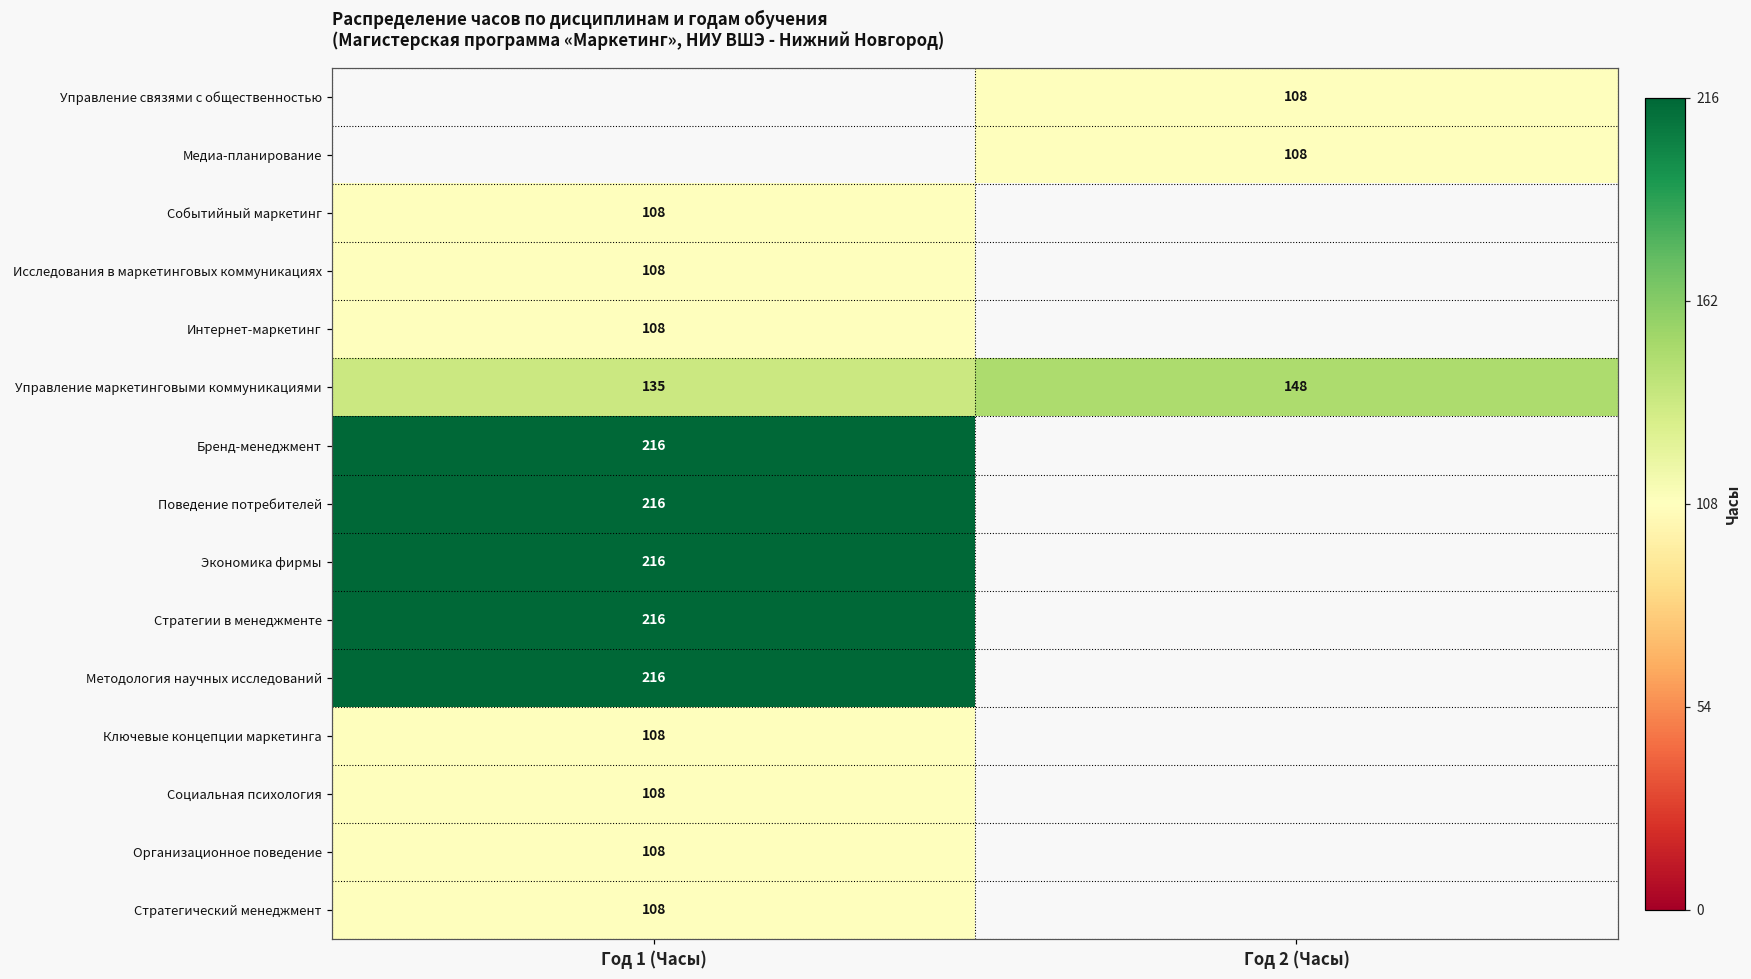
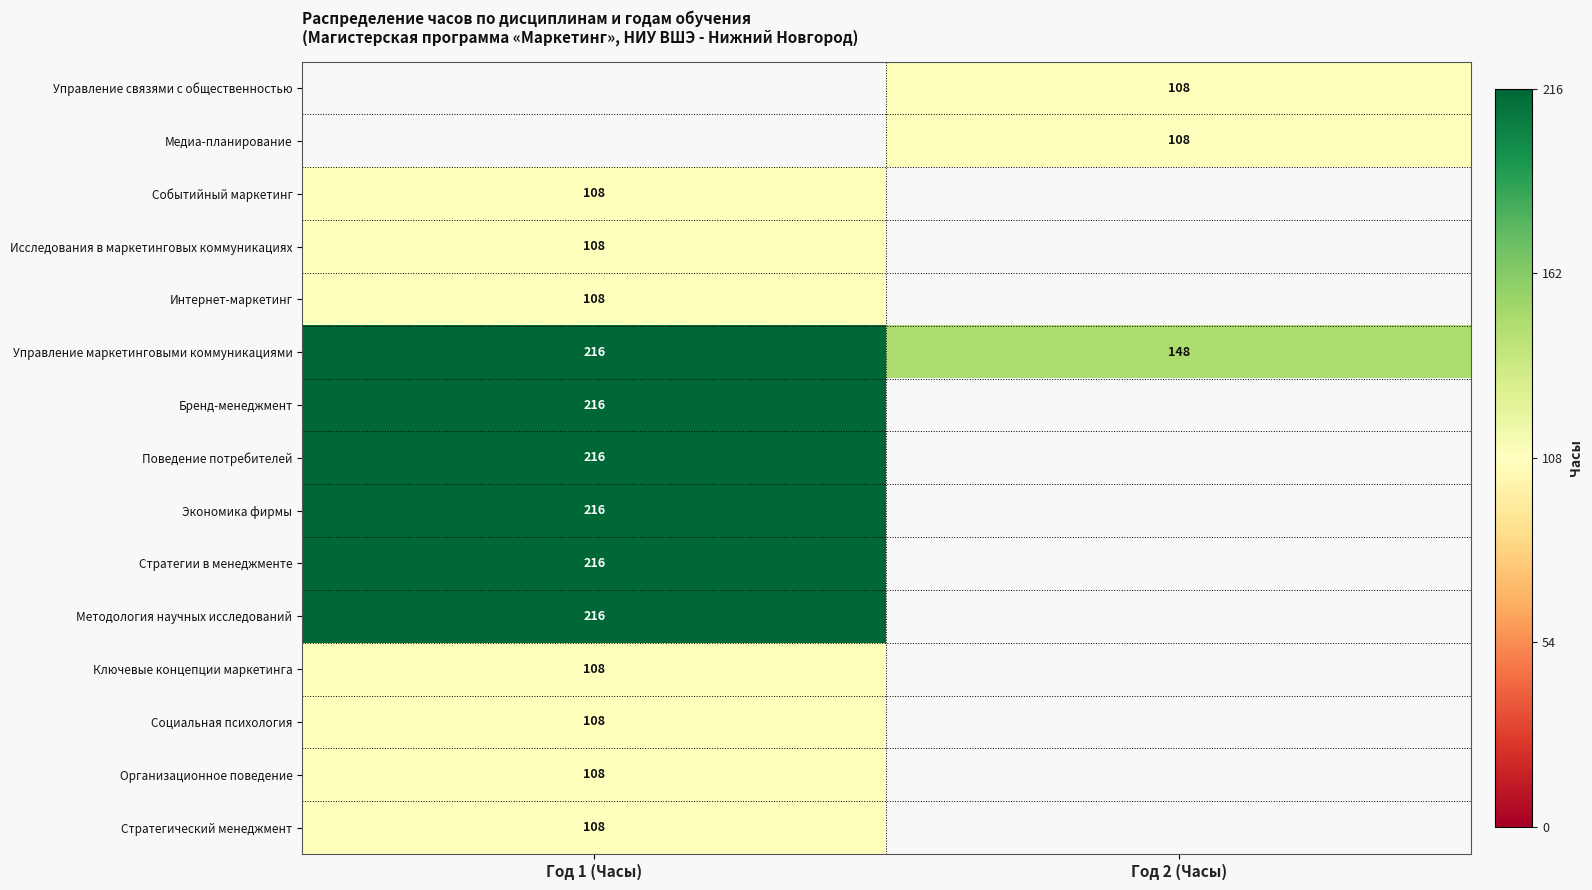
  {
    "Управление связями с общественностью": {
      "Год 2 (Часы)": 108
    },
    "Медиа-планирование": {
      "Год 2 (Часы)": 108
    },
    "Событийный маркетинг": {
      "Год 1 (Часы)": 108
    },
    "Исследования в маркетинговых коммуникациях": {
      "Год 1 (Часы)": 108
    },
    "Интернет-маркетинг": {
      "Год 1 (Часы)": 108
    },
    "Управление маркетинговыми коммуникациями": {
-     "Год 1 (Часы)": 135,
+     "Год 1 (Часы)": 216,
      "Год 2 (Часы)": 148
    },
    "Бренд-менеджмент": {
      "Год 1 (Часы)": 216
    },
    "Поведение потребителей": {
      "Год 1 (Часы)": 216
    },
    "Экономика фирмы": {
      "Год 1 (Часы)": 216
    },
    "Стратегии в менеджменте": {
      "Год 1 (Часы)": 216
    },
    "Методология научных исследований": {
      "Год 1 (Часы)": 216
    },
    "Ключевые концепции маркетинга": {
      "Год 1 (Часы)": 108
    },
    "Социальная психология": {
      "Год 1 (Часы)": 108
    },
    "Организационное поведение": {
      "Год 1 (Часы)": 108
    },
    "Стратегический менеджмент": {
      "Год 1 (Часы)": 108
    }
  }
